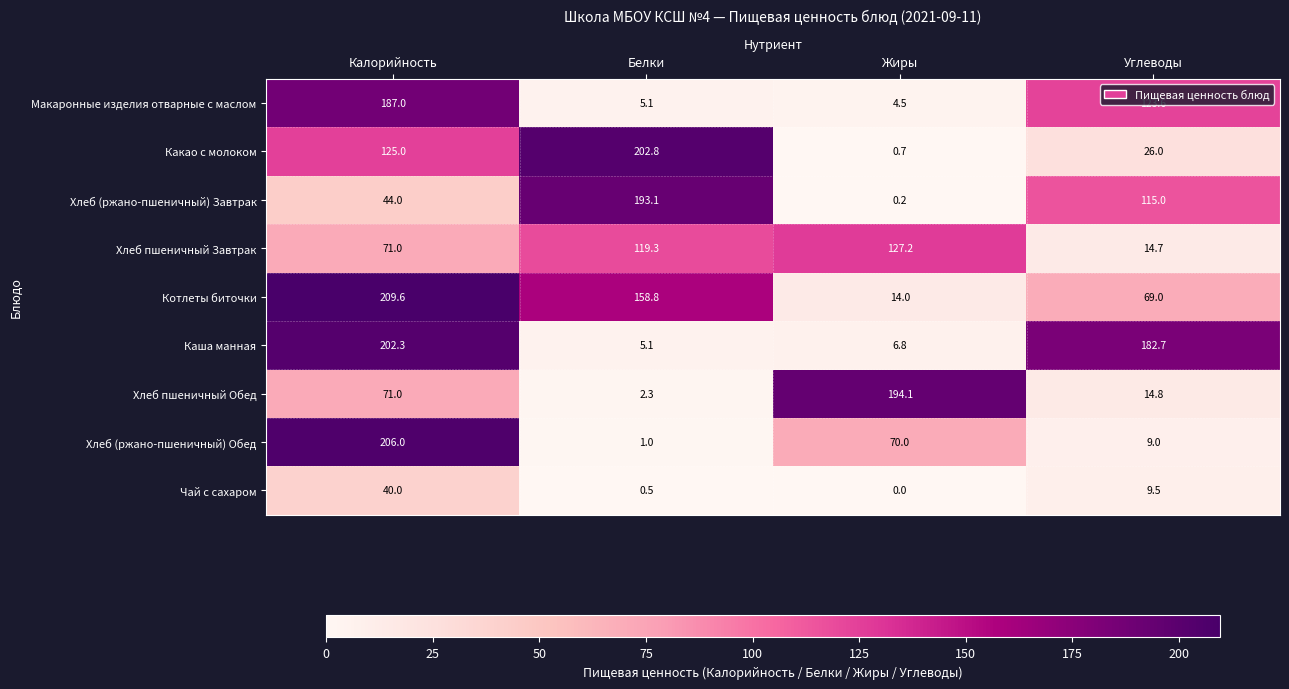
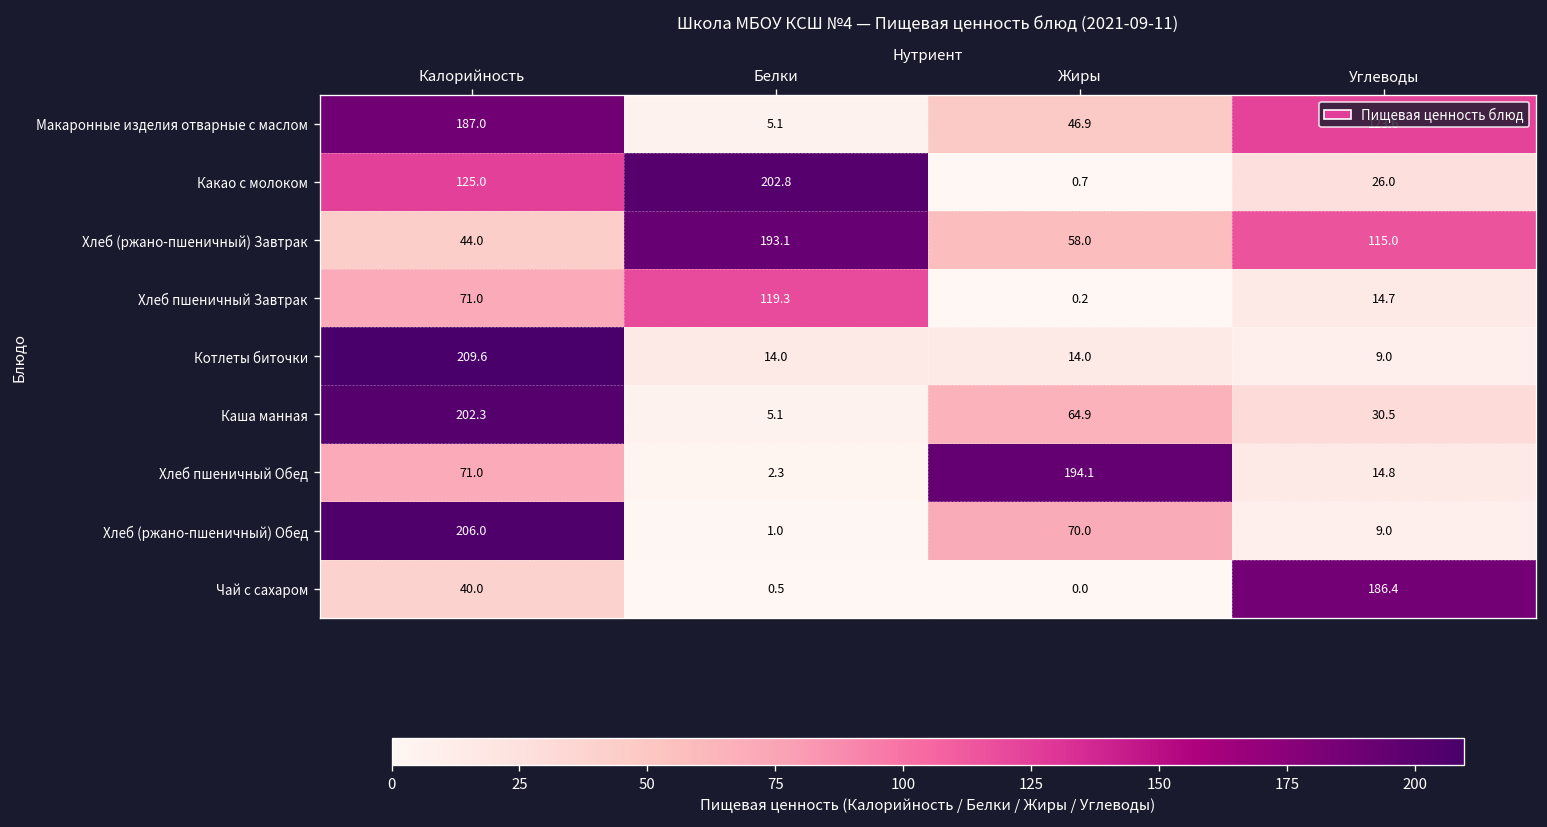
  {
    "Макаронные изделия отварные с маслом": {
      "Калорийность": 187.0,
      "Белки": 5.1,
-     "Жиры": 4.5
+     "Жиры": 46.9
    },
    "Какао с молоком": {
      "Калорийность": 125.0,
      "Белки": 202.8,
      "Жиры": 0.7,
      "Углеводы": 26.0
    },
    "Хлеб (ржано-пшеничный) Завтрак": {
      "Калорийность": 44.0,
      "Белки": 193.1,
-     "Жиры": 0.2,
+     "Жиры": 58.0,
      "Углеводы": 115.0
    },
    "Хлеб пшеничный Завтрак": {
      "Калорийность": 71.0,
      "Белки": 119.3,
-     "Жиры": 127.2,
+     "Жиры": 0.2,
      "Углеводы": 14.7
    },
    "Котлеты биточки": {
      "Калорийность": 209.6,
-     "Белки": 158.8,
+     "Белки": 14.0,
      "Жиры": 14.0,
-     "Углеводы": 69.0
+     "Углеводы": 9.0
    },
    "Каша манная": {
      "Калорийность": 202.3,
      "Белки": 5.1,
-     "Жиры": 6.8,
-     "Углеводы": 182.7
+     "Жиры": 64.9,
+     "Углеводы": 30.5
    },
    "Хлеб пшеничный Обед": {
      "Калорийность": 71.0,
      "Белки": 2.3,
      "Жиры": 194.1,
      "Углеводы": 14.8
    },
    "Хлеб (ржано-пшеничный) Обед": {
      "Калорийность": 206.0,
      "Белки": 1.0,
      "Жиры": 70.0,
      "Углеводы": 9.0
    },
    "Чай с сахаром": {
      "Калорийность": 40.0,
      "Белки": 0.5,
      "Жиры": 0.0,
-     "Углеводы": 9.5
+     "Углеводы": 186.4
    }
  }
